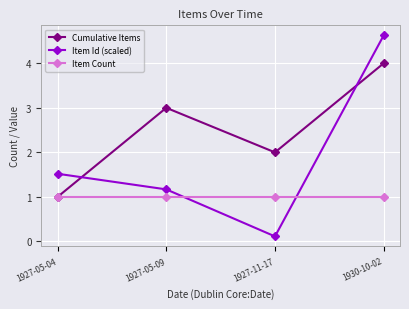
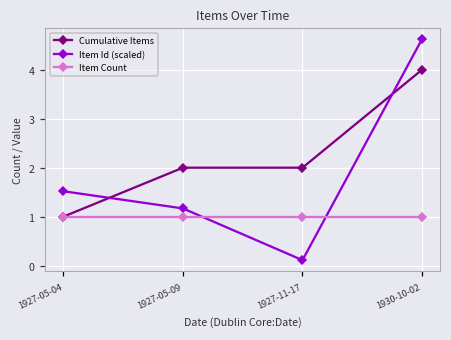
  {
    "Cumulative Items": {
-     "1927-05-09": 3,
+     "1927-05-09": 2,
      "1927-11-17": 2,
      "1930-10-02": 4
    },
    "Item Id (scaled)": {
      "1927-05-04": 1.5,
      "1927-05-09": 1.2,
      "1927-11-17": 0.1,
      "1930-10-02": 4.6
    },
    "Item Count": {
      "1927-05-09": 1,
      "1927-11-17": 1,
      "1930-10-02": 1
    }
  }
